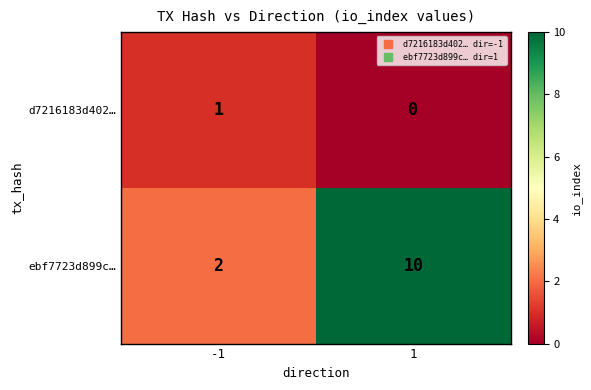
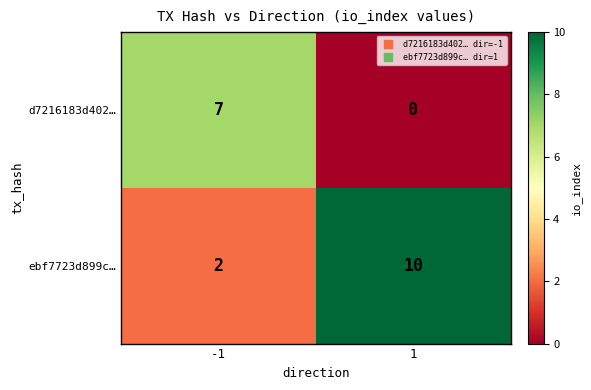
  {
    "d7216183d402…": {
-     "-1": 1,
+     "-1": 7,
      "1": 0
    },
    "ebf7723d899c…": {
      "-1": 2,
      "1": 10
    }
  }
